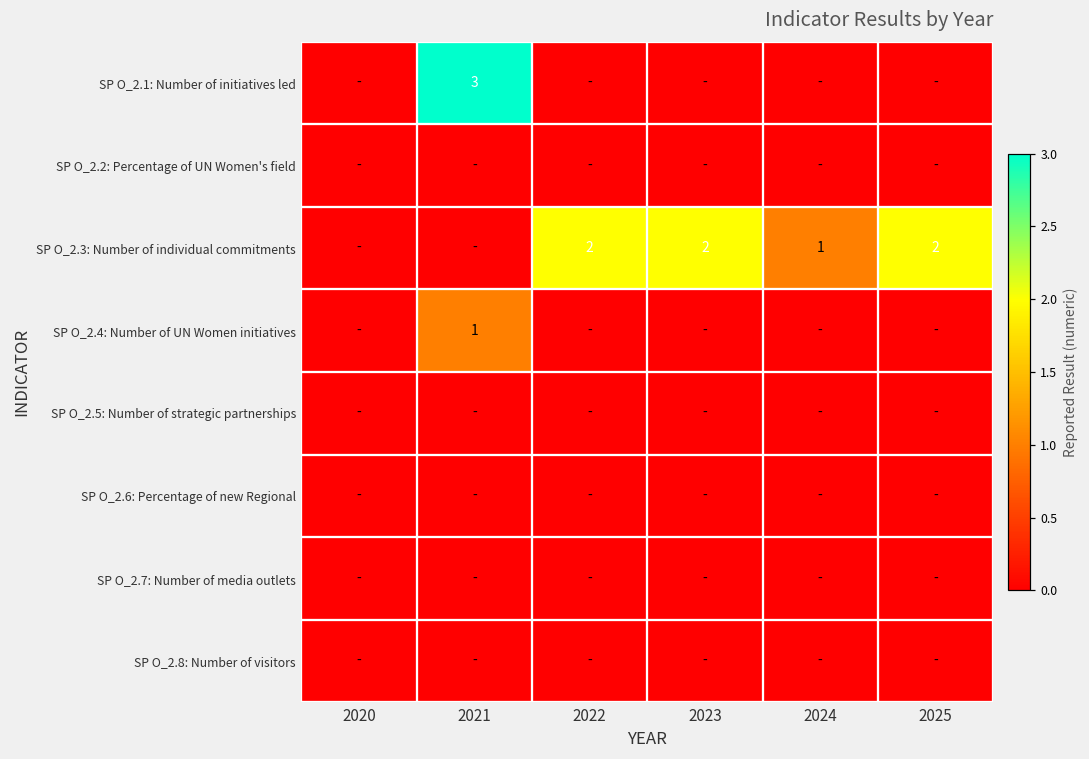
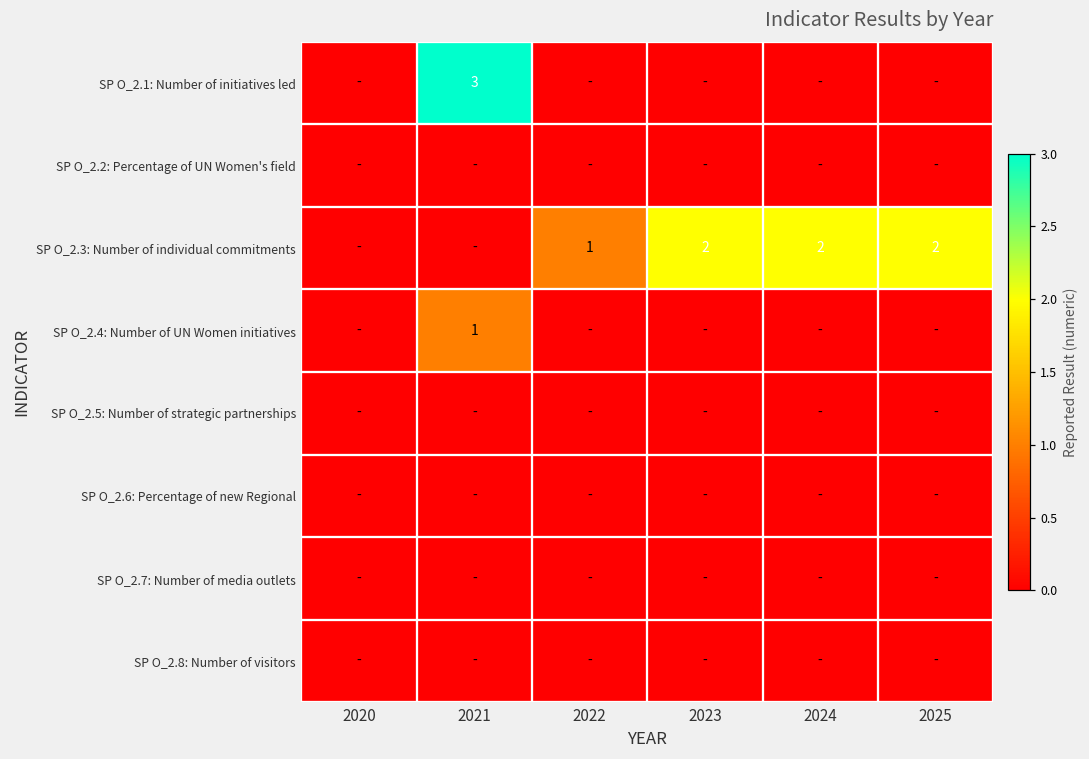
  {
    "SP O_2.1: Number of initiatives led": {
      "2021": 3
    },
    "SP O_2.3: Number of individual commitments": {
-     "2022": 2,
+     "2022": 1,
      "2023": 2,
-     "2024": 1,
+     "2024": 2,
      "2025": 2
    },
    "SP O_2.4: Number of UN Women initiatives": {
      "2021": 1
    }
  }
